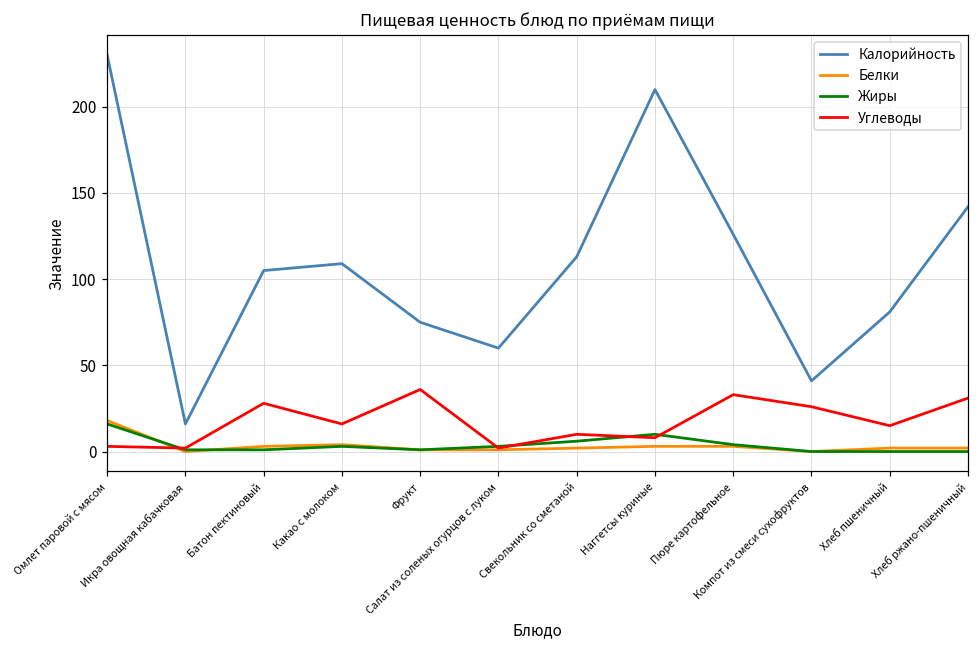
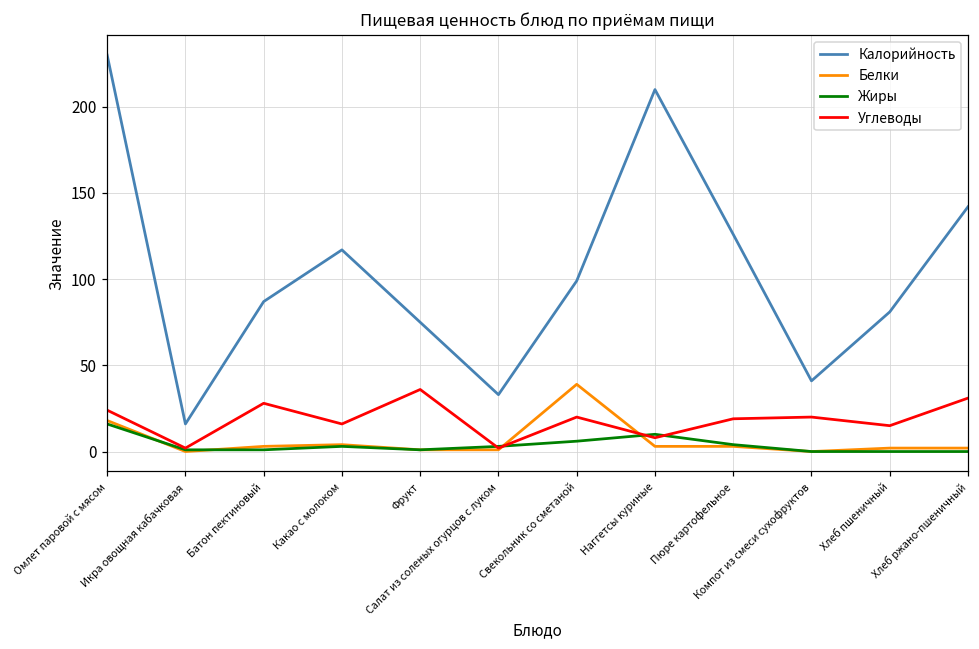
  {
    "Калорийность": {
      "Омлет паровой с мясом": 230,
      "Икра овощная кабачковая": 16,
-     "Батон пектиновый": 105,
-     "Какао с молоком": 109,
+     "Батон пектиновый": 87,
+     "Какао с молоком": 117,
      "Фрукт": 75,
-     "Салат из соленых огурцов с луком": 60,
-     "Свекольник со сметаной": 113,
+     "Салат из соленых огурцов с луком": 33,
+     "Свекольник со сметаной": 99,
      "Наггетсы куриные": 210,
      "Пюре картофельное": 126,
      "Компот из смеси сухофруктов": 41,
      "Хлеб пшеничный": 81,
      "Хлеб ржано-пшеничный": 142
    },
    "Белки": {
      "Омлет паровой с мясом": 18,
      "Батон пектиновый": 3,
-     "Свекольник со сметаной": 2,
+     "Свекольник со сметаной": 39,
      "Наггетсы куриные": 3,
      "Хлеб пшеничный": 2,
      "Хлеб ржано-пшеничный": 2
    },
    "Жиры": {
      "Омлет паровой с мясом": 16,
      "Батон пектиновый": 1,
      "Свекольник со сметаной": 6,
      "Наггетсы куриные": 10,
      "Хлеб пшеничный": 0,
      "Хлеб ржано-пшеничный": 0
    },
    "Углеводы": {
-     "Омлет паровой с мясом": 3,
+     "Омлет паровой с мясом": 24,
      "Батон пектиновый": 28,
      "Какао с молоком": 16,
      "Фрукт": 36,
-     "Свекольник со сметаной": 10,
+     "Свекольник со сметаной": 20,
      "Наггетсы куриные": 8,
-     "Пюре картофельное": 33,
-     "Компот из смеси сухофруктов": 26,
+     "Пюре картофельное": 19,
+     "Компот из смеси сухофруктов": 20,
      "Хлеб пшеничный": 15,
      "Хлеб ржано-пшеничный": 31
    }
  }
